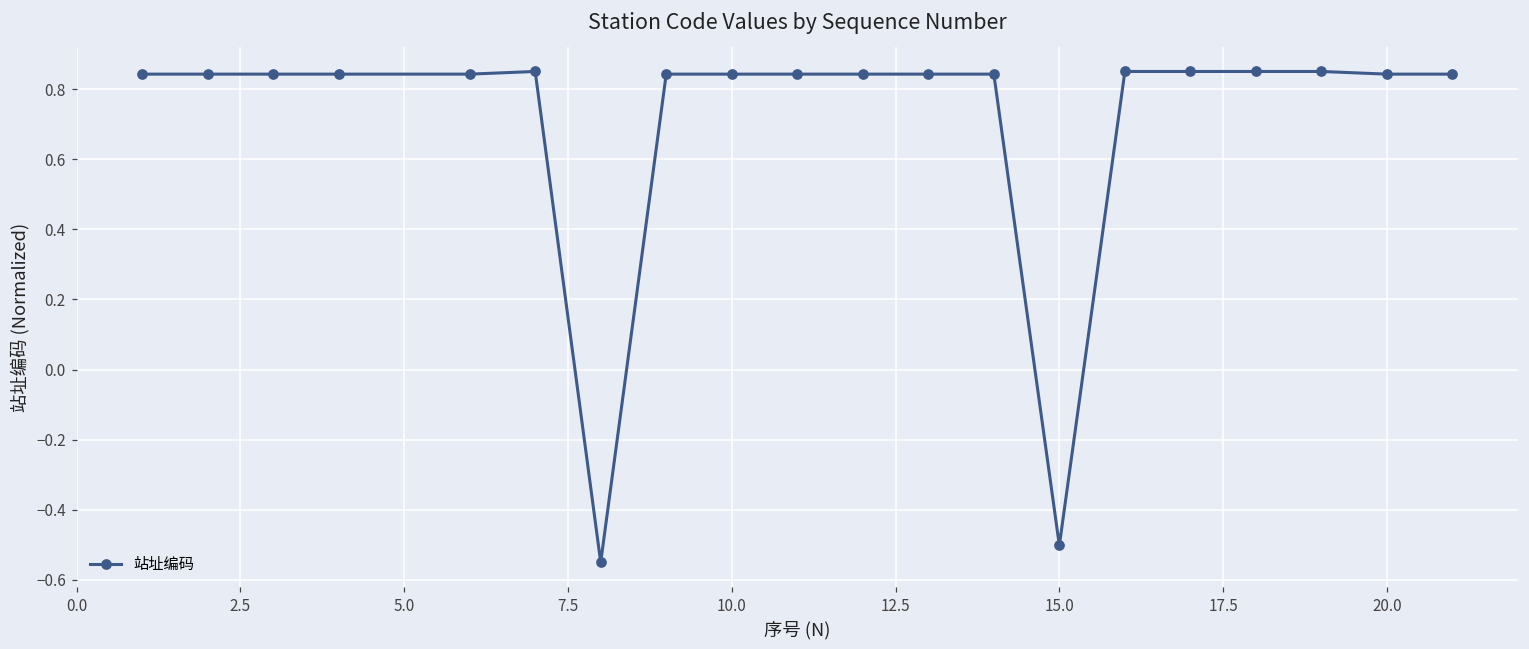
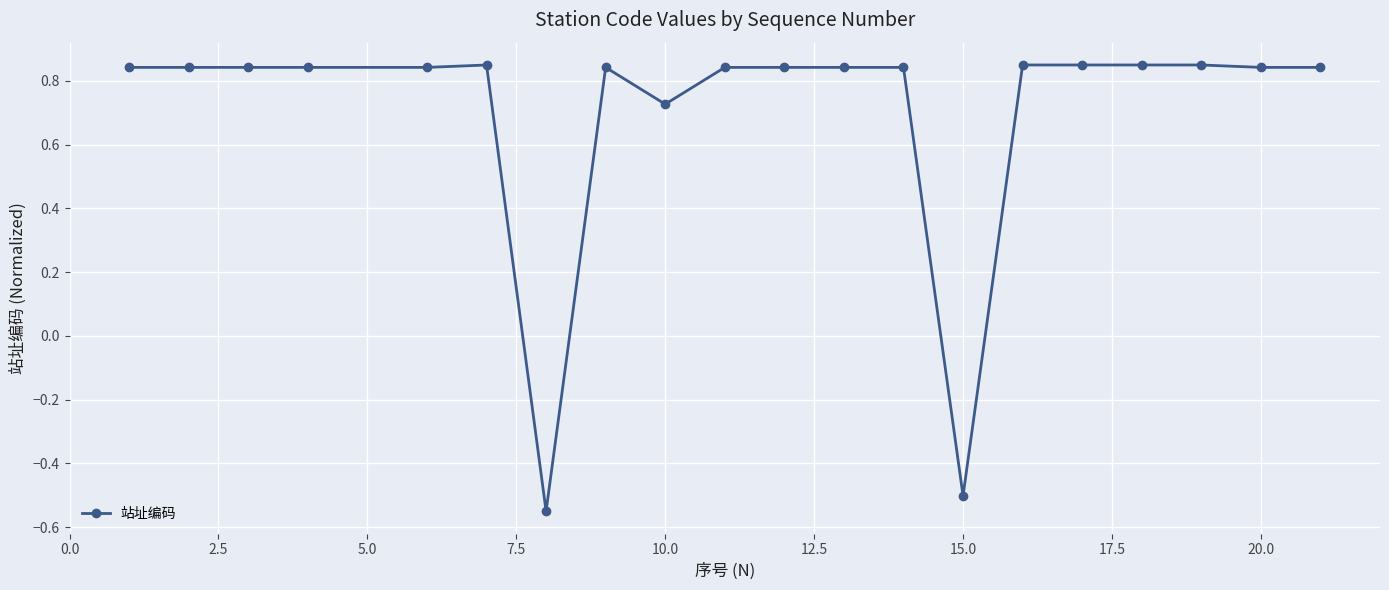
  {
-   "10.0": 0.84,
+   "10.0": 0.73,
    "15.0": -0.50,
    "20.0": 0.84
  }
